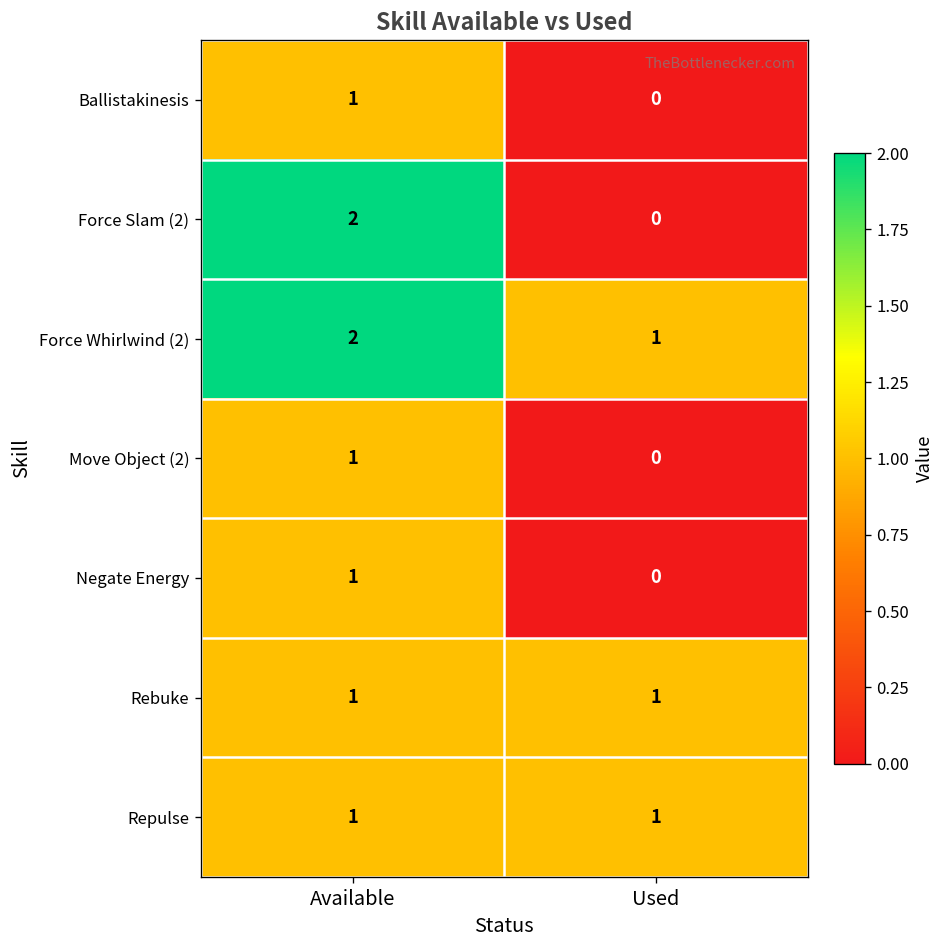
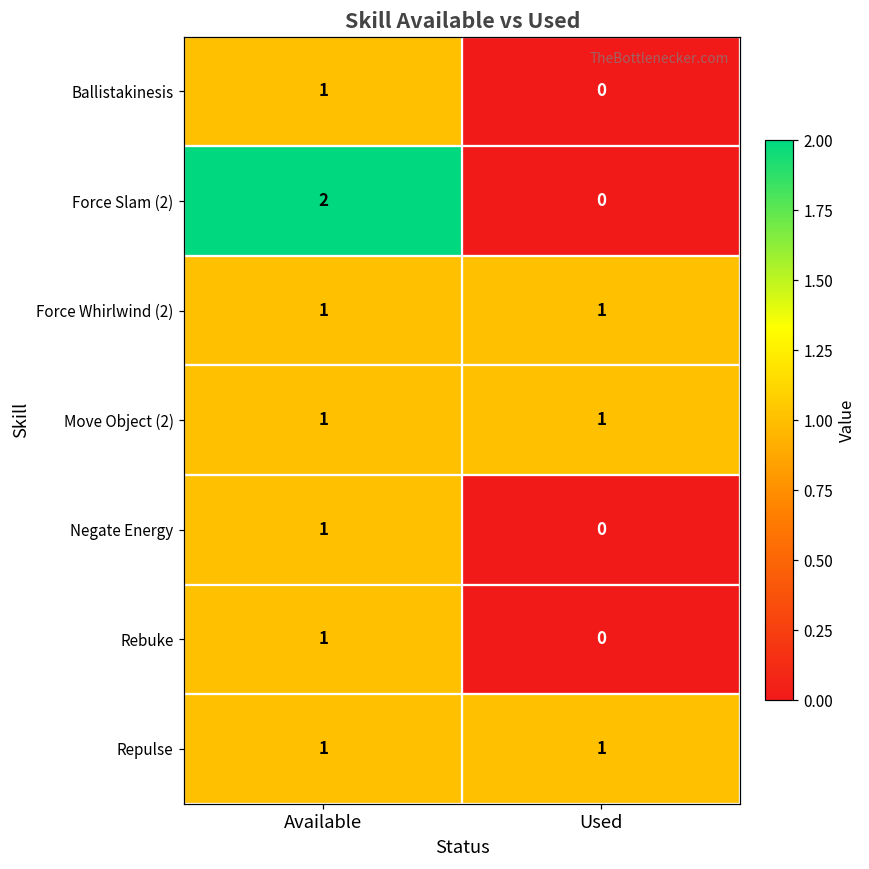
  {
    "Ballistakinesis": {
      "Available": 1
    },
    "Force Slam (2)": {
      "Available": 2,
      "Used": 0
    },
    "Force Whirlwind (2)": {
-     "Available": 2,
+     "Available": 1,
      "Used": 1
    },
    "Move Object (2)": {
      "Available": 1,
-     "Used": 0
+     "Used": 1
    },
    "Negate Energy": {
      "Available": 1,
      "Used": 0
    },
    "Rebuke": {
      "Available": 1,
-     "Used": 1
+     "Used": 0
    },
    "Repulse": {
      "Available": 1,
      "Used": 1
    }
  }
